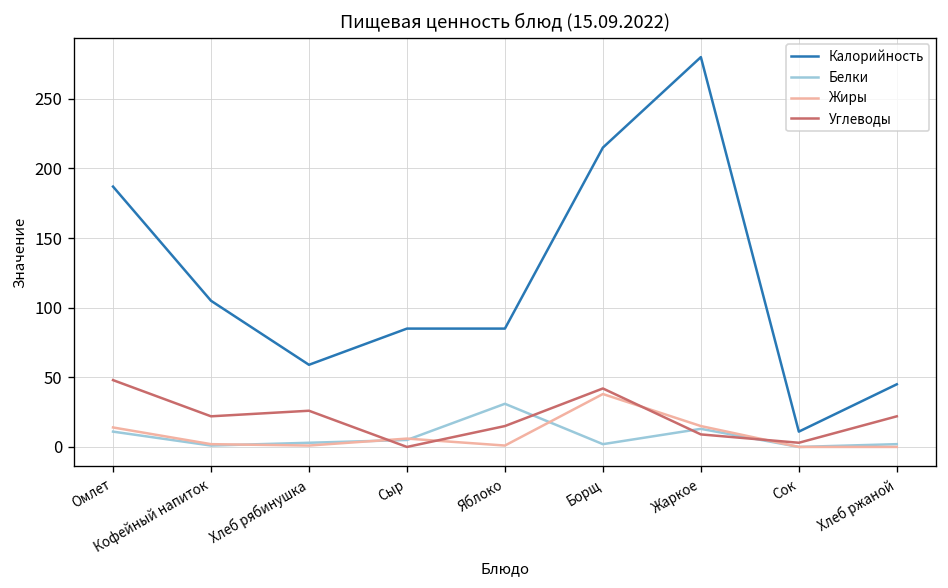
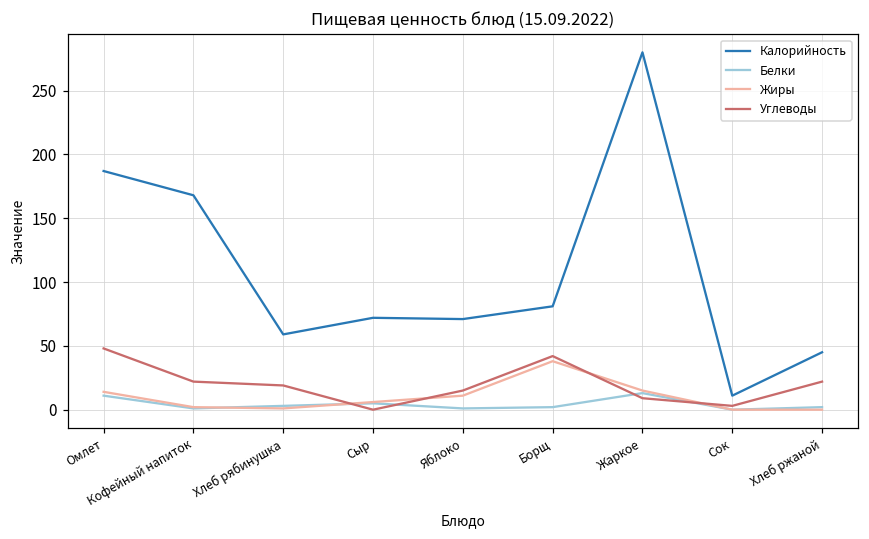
  {
    "Калорийность": {
      "Омлет": 187,
-     "Кофейный напиток": 105,
+     "Кофейный напиток": 168,
      "Хлеб рябинушка": 59,
-     "Сыр": 85,
-     "Яблоко": 85,
-     "Борщ": 215,
+     "Сыр": 72,
+     "Яблоко": 71,
+     "Борщ": 81,
      "Жаркое": 280,
      "Сок": 11,
      "Хлеб ржаной": 45
    },
    "Белки": {
      "Омлет": 11,
-     "Яблоко": 31,
+     "Яблоко": 1,
      "Борщ": 2
    },
    "Жиры": {
      "Омлет": 14,
-     "Яблоко": 1,
+     "Яблоко": 11,
      "Борщ": 38
    },
    "Углеводы": {
      "Омлет": 48,
      "Кофейный напиток": 22,
-     "Хлеб рябинушка": 26,
+     "Хлеб рябинушка": 19,
      "Сыр": 0,
      "Яблоко": 15,
      "Борщ": 42,
      "Жаркое": 9,
      "Сок": 3,
      "Хлеб ржаной": 22
    }
  }
